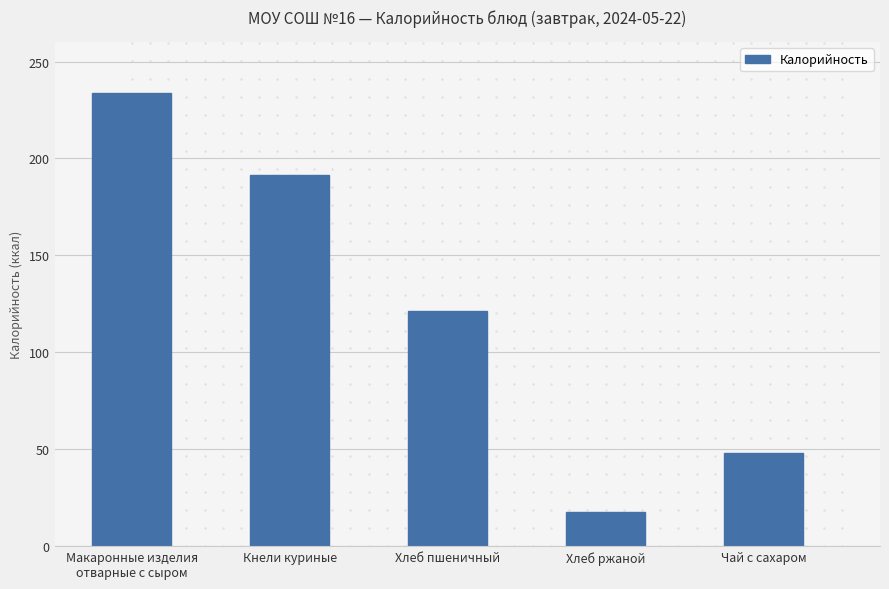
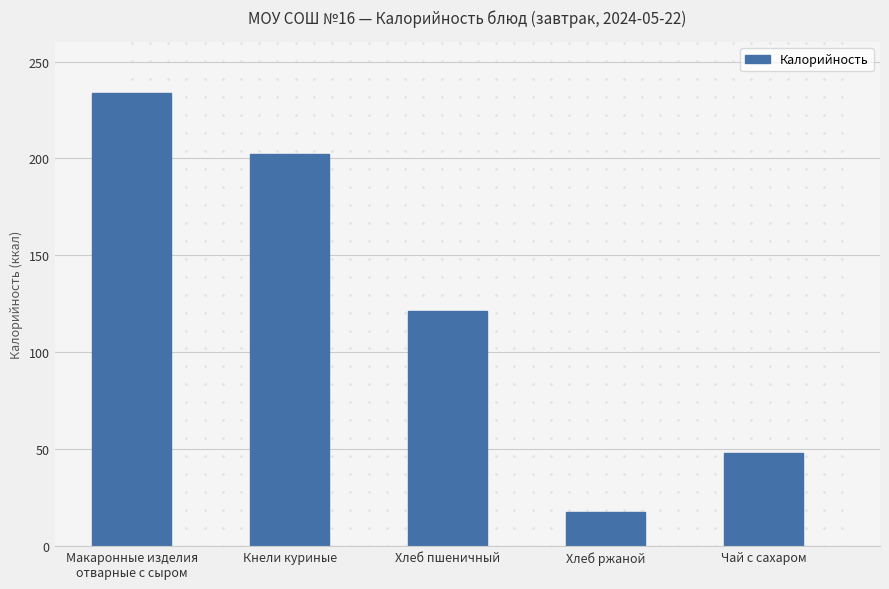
  {
    "Калорийность": {
      "Макаронные изделия отварные с сыром": 234,
-     "Кнели куриные": 191,
+     "Кнели куриные": 202,
      "Хлеб пшеничный": 121,
      "Хлеб ржаной": 17,
      "Чай с сахаром": 48
    }
  }
